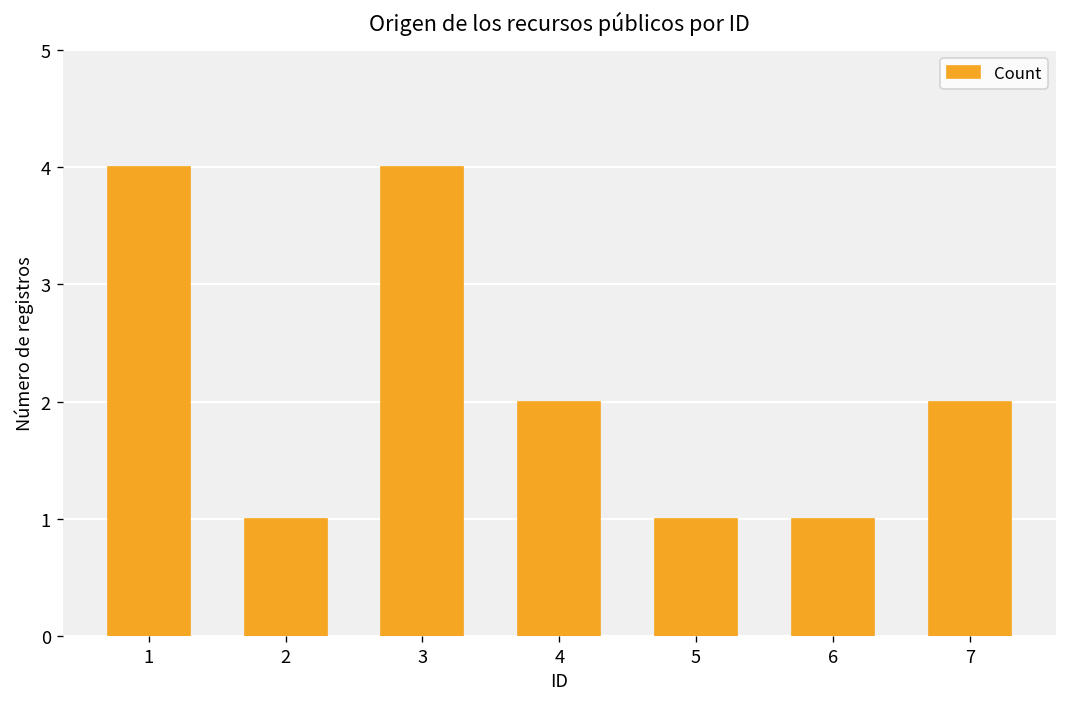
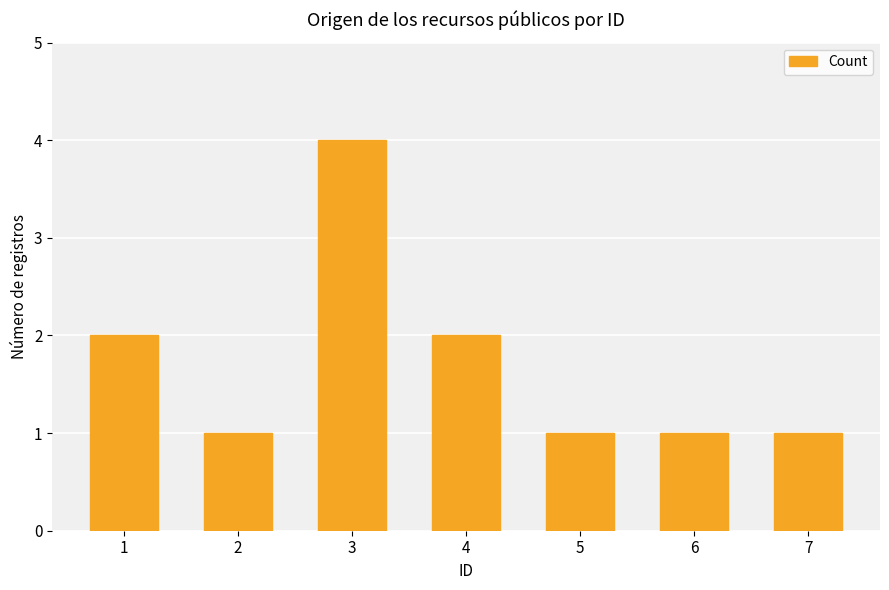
  {
-   "1": 4,
+   "1": 2,
    "2": 1,
    "3": 4,
    "4": 2,
    "5": 1,
    "6": 1,
-   "7": 2
+   "7": 1
  }
